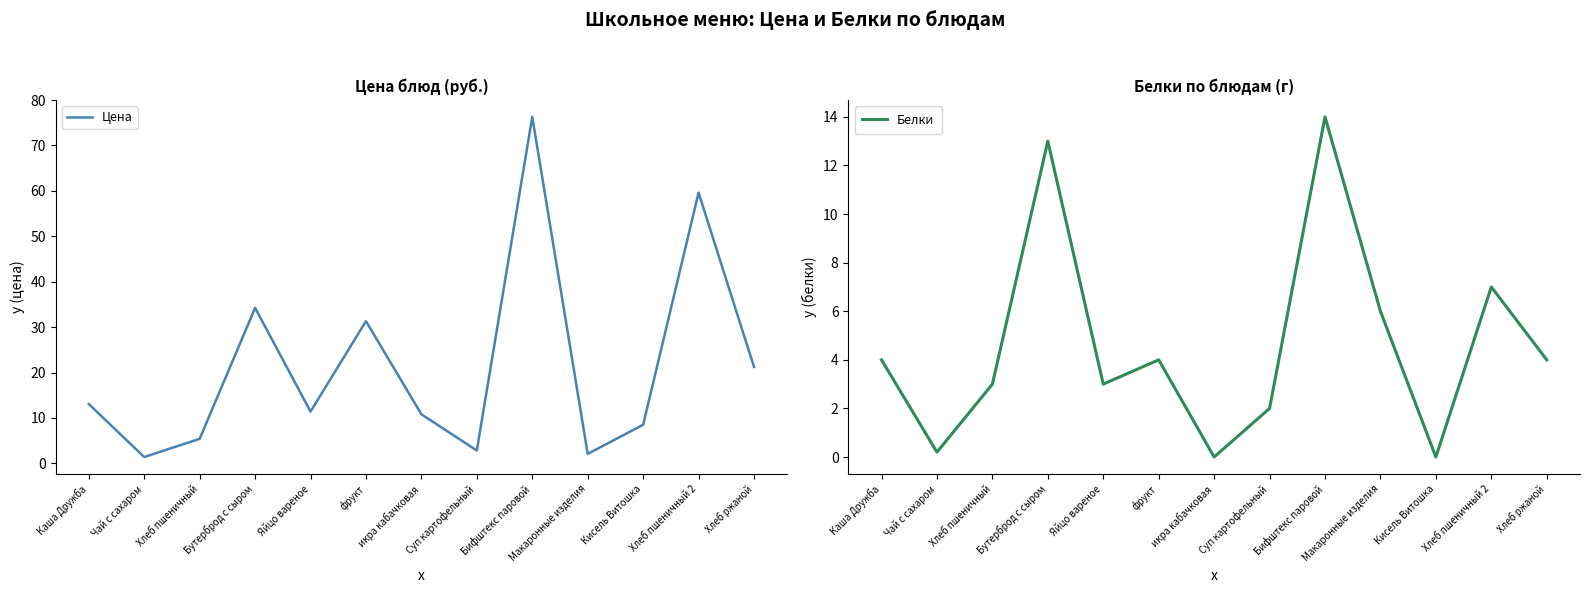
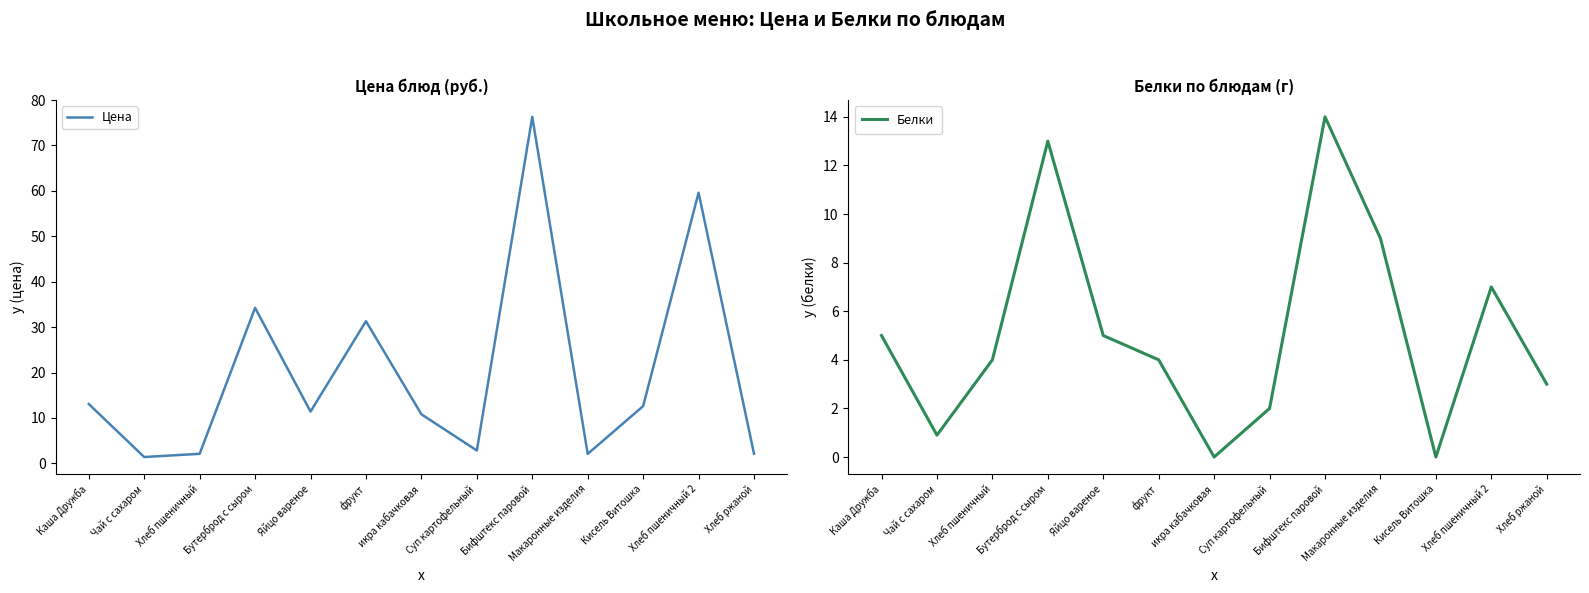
  {
    "Цена блюд (руб.)": {
      "Каша Дружба": 13,
      "Чай с сахаром": 1,
-     "Хлеб пшеничный": 5,
+     "Хлеб пшеничный": 2,
      "Бутерброд с сыром": 34,
      "Яйцо вареное": 11,
      "фрукт": 31,
      "икра кабачковая": 11,
      "Суп картофельный": 3,
      "Бифштекс паровой": 76,
      "Макаронные изделия": 2,
-     "Кисель Витошка": 9,
+     "Кисель Витошка": 13,
      "Хлеб пшеничный 2": 60,
-     "Хлеб ржаной": 21
+     "Хлеб ржаной": 2
    },
    "Белки по блюдам (г)": {
-     "Каша Дружба": 4,
-     "Чай с сахаром": 0.2,
-     "Хлеб пшеничный": 3,
+     "Каша Дружба": 5,
+     "Чай с сахаром": 0.9,
+     "Хлеб пшеничный": 4,
      "Бутерброд с сыром": 13.0,
-     "Яйцо вареное": 3,
+     "Яйцо вареное": 5,
      "фрукт": 4.0,
      "икра кабачковая": 0.0,
      "Суп картофельный": 2.0,
      "Бифштекс паровой": 14.0,
-     "Макаронные изделия": 6,
+     "Макаронные изделия": 9,
      "Кисель Витошка": 0.0,
      "Хлеб пшеничный 2": 7.0,
-     "Хлеб ржаной": 4
+     "Хлеб ржаной": 3
    }
  }
